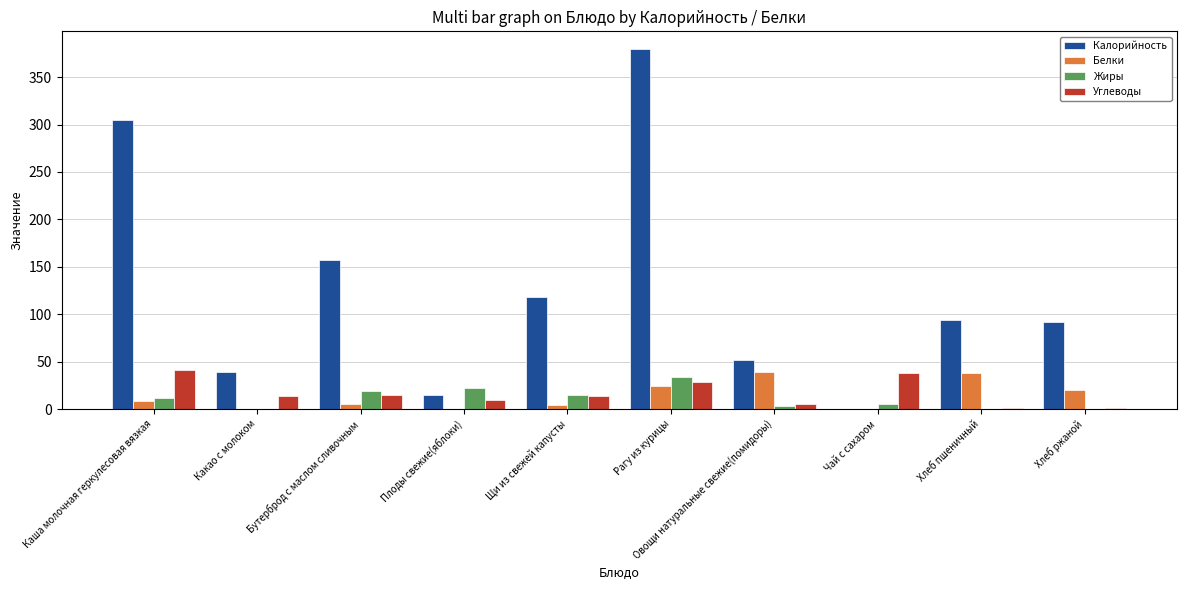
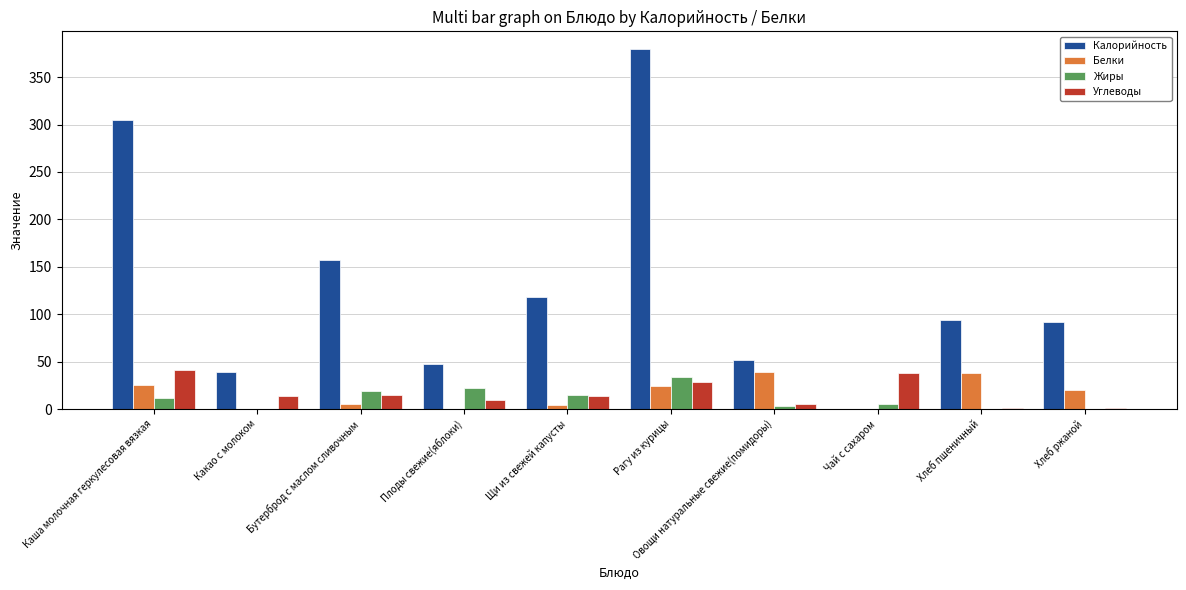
  {
    "Калорийность": {
      "Каша молочная геркулесовая вязкая": 300,
      "Какао с молоком": 40,
      "Бутерброд с маслом сливочным": 160,
-     "Плоды свежие(яблоки)": 20,
+     "Плоды свежие(яблоки)": 50,
      "Щи из свежей капусты": 120,
      "Рагу из курицы": 380,
      "Овощи натуральные свежие(помидоры)": 50,
      "Хлеб пшеничный": 90,
      "Хлеб ржаной": 90
    },
    "Белки": {
-     "Каша молочная геркулесовая вязкая": 10,
+     "Каша молочная геркулесовая вязкая": 30,
      "Бутерброд с маслом сливочным": 10,
      "Щи из свежей капусты": 0,
      "Рагу из курицы": 20,
      "Овощи натуральные свежие(помидоры)": 40,
      "Хлеб пшеничный": 40,
      "Хлеб ржаной": 20
    },
    "Жиры": {
      "Каша молочная геркулесовая вязкая": 10,
      "Бутерброд с маслом сливочным": 20,
      "Плоды свежие(яблоки)": 20,
      "Щи из свежей капусты": 20,
      "Рагу из курицы": 30,
      "Овощи натуральные свежие(помидоры)": 0,
      "Чай с сахаром": 10
    },
    "Углеводы": {
      "Каша молочная геркулесовая вязкая": 40,
      "Какао с молоком": 10,
      "Бутерброд с маслом сливочным": 10,
      "Плоды свежие(яблоки)": 10,
      "Щи из свежей капусты": 10,
      "Рагу из курицы": 30,
      "Овощи натуральные свежие(помидоры)": 10,
      "Чай с сахаром": 40
    }
  }
